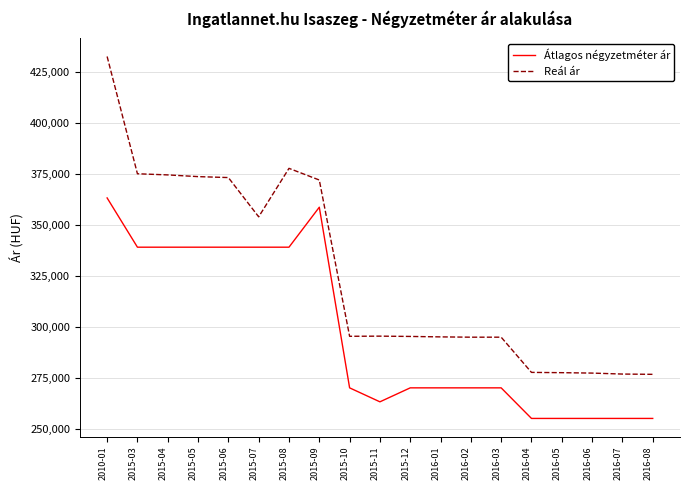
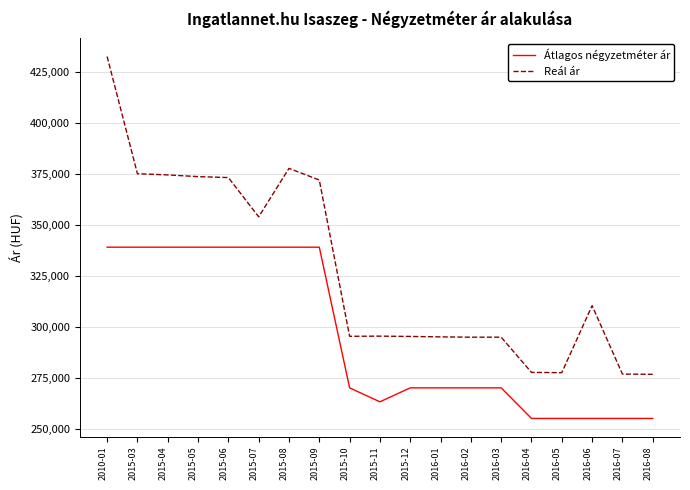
  {
    "Átlagos négyzetméter ár": {
-     "2010-01": "363,000",
+     "2010-01": "339,000",
      "2015-03": "339,000",
      "2015-04": "339,000",
      "2015-05": "339,000",
      "2015-06": "339,000",
      "2015-07": "339,000",
      "2015-08": "339,000",
-     "2015-09": "359,000",
+     "2015-09": "339,000",
      "2015-10": "270,000",
      "2015-11": "263,000",
      "2015-12": "270,000",
      "2016-01": "270,000",
      "2016-02": "270,000",
      "2016-03": "270,000",
      "2016-04": "255,000",
      "2016-05": "255,000",
      "2016-06": "255,000",
      "2016-07": "255,000",
      "2016-08": "255,000"
    },
    "Reál ár": {
      "2010-01": "433,000",
      "2015-03": "375,000",
      "2015-04": "374,000",
      "2015-05": "374,000",
      "2015-06": "373,000",
      "2015-07": "354,000",
      "2015-08": "378,000",
      "2015-09": "372,000",
      "2015-10": "295,000",
      "2015-11": "295,000",
      "2015-12": "295,000",
      "2016-01": "295,000",
      "2016-02": "295,000",
      "2016-03": "295,000",
      "2016-04": "278,000",
      "2016-05": "277,000",
-     "2016-06": "277,000",
+     "2016-06": "310,000",
      "2016-07": "277,000",
      "2016-08": "277,000"
    }
  }
